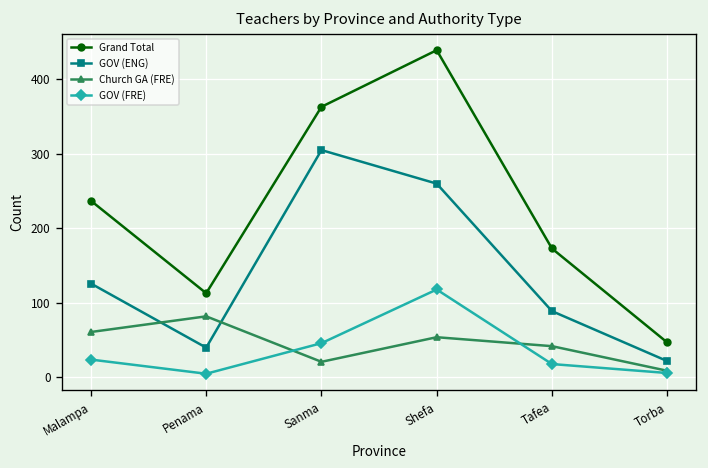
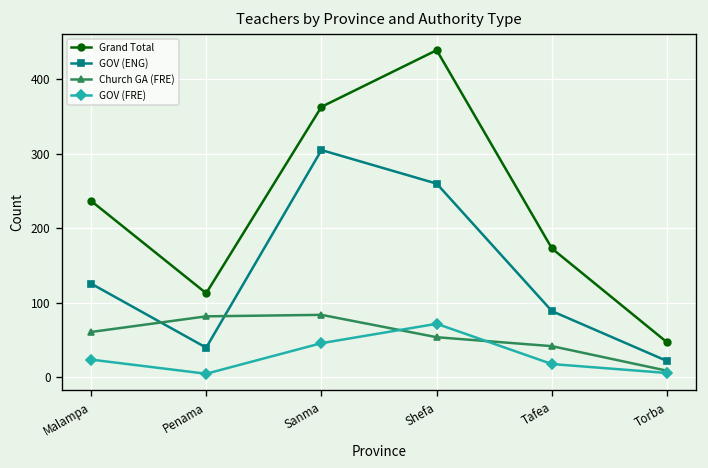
  {
    "Grand Total": {
      "Malampa": 240,
      "Penama": 110,
      "Sanma": 360,
      "Shefa": 440,
      "Tafea": 170,
      "Torba": 50
    },
    "GOV (ENG)": {
      "Malampa": 130,
      "Penama": 40,
      "Sanma": 310,
      "Shefa": 260,
      "Tafea": 90,
      "Torba": 20
    },
    "Church GA (FRE)": {
      "Malampa": 60,
      "Penama": 80,
-     "Sanma": 20,
+     "Sanma": 80,
      "Shefa": 50,
      "Tafea": 40
    },
    "GOV (FRE)": {
      "Malampa": 20,
      "Penama": 10,
      "Sanma": 50,
-     "Shefa": 120,
+     "Shefa": 70,
      "Tafea": 20
    }
  }
